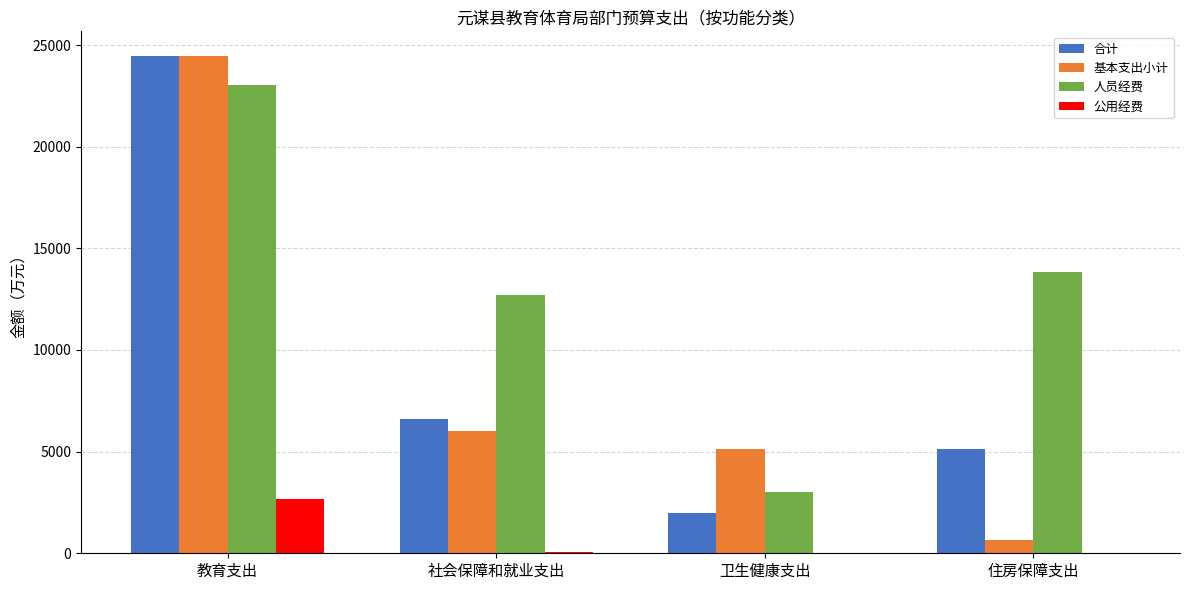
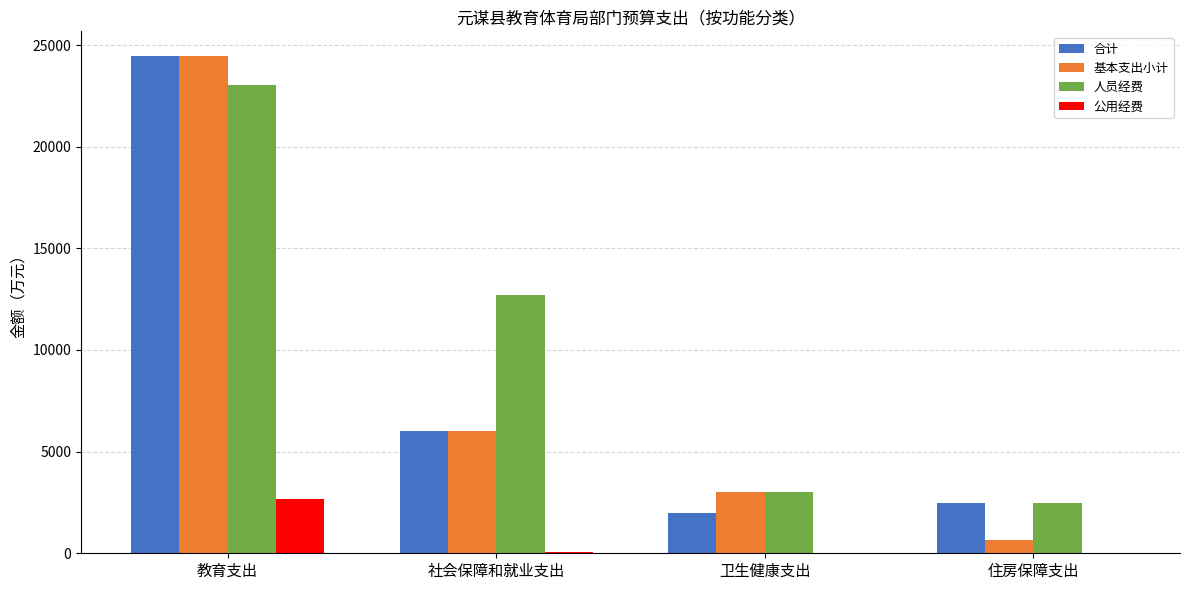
  {
    "合计": {
      "教育支出": 24500,
-     "社会保障和就业支出": 6600,
+     "社会保障和就业支出": 6000,
      "卫生健康支出": 2000,
-     "住房保障支出": 5100
+     "住房保障支出": 2500
    },
    "基本支出小计": {
      "教育支出": 24500,
      "社会保障和就业支出": 6000,
-     "卫生健康支出": 5100,
+     "卫生健康支出": 3000,
      "住房保障支出": 700
    },
    "人员经费": {
      "教育支出": 23000,
      "社会保障和就业支出": 12700,
      "卫生健康支出": 3000,
-     "住房保障支出": 13800
+     "住房保障支出": 2500
    },
    "公用经费": {
      "教育支出": 2700,
      "卫生健康支出": 0,
      "住房保障支出": 0
    }
  }
